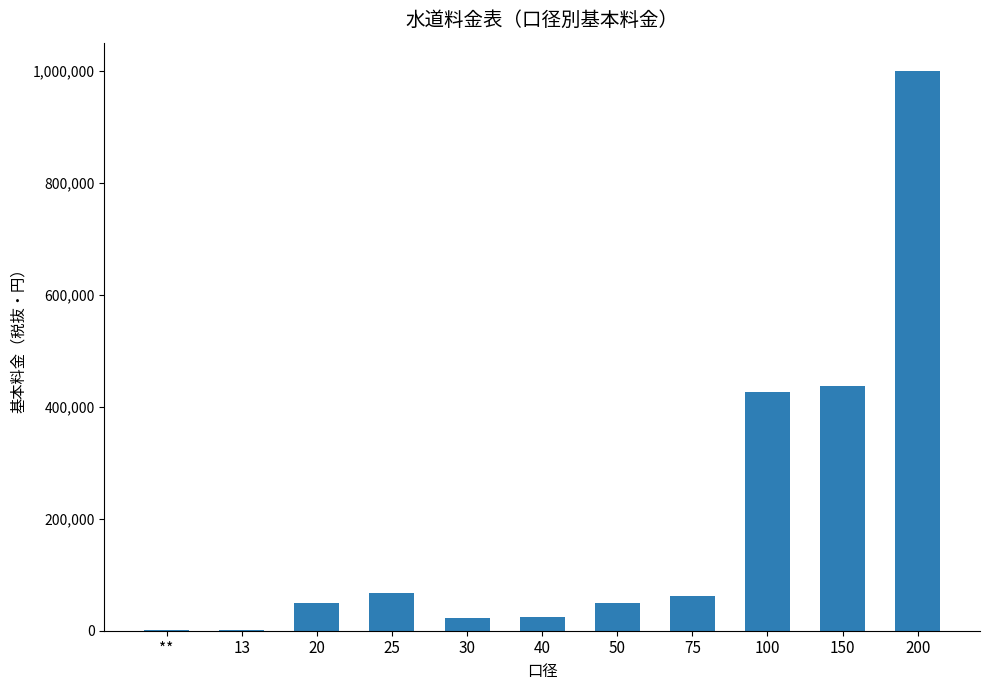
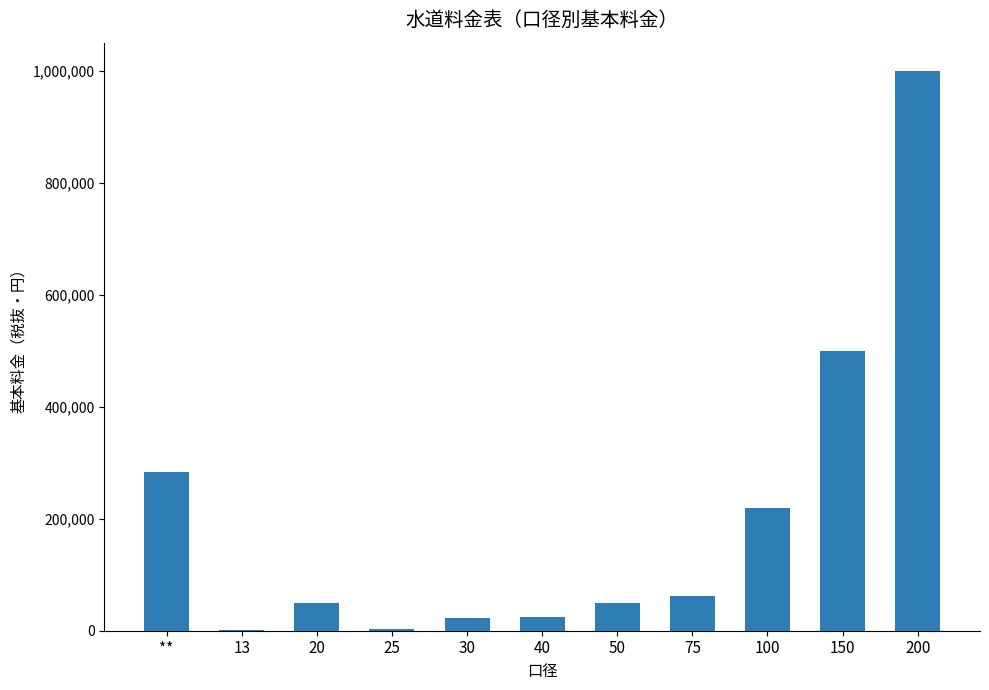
  {
-   "**": "0",
+   "**": "280,000",
    "20": "50,000",
-   "25": "70,000",
+   "25": "0",
    "30": "20,000",
    "40": "20,000",
    "50": "50,000",
    "75": "60,000",
-   "100": "430,000",
-   "150": "440,000",
+   "100": "220,000",
+   "150": "500,000",
    "200": "1,000,000"
  }
